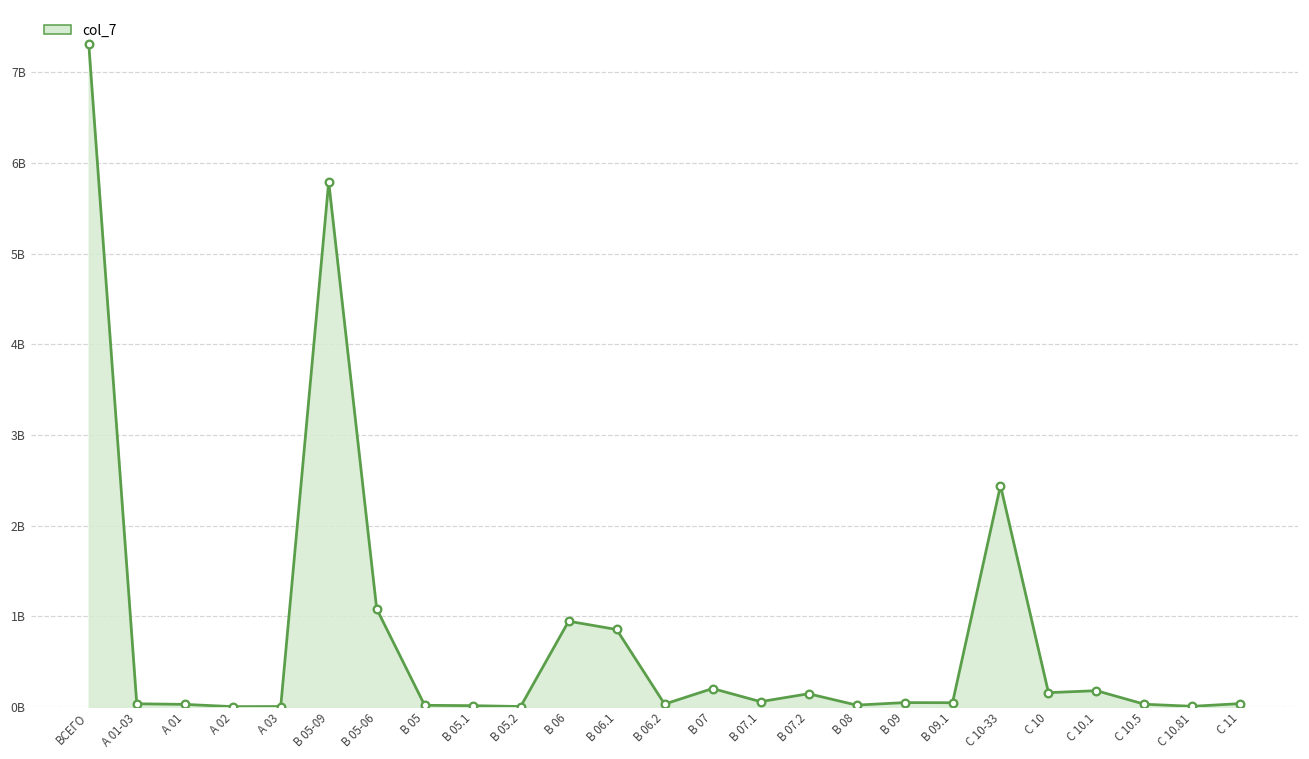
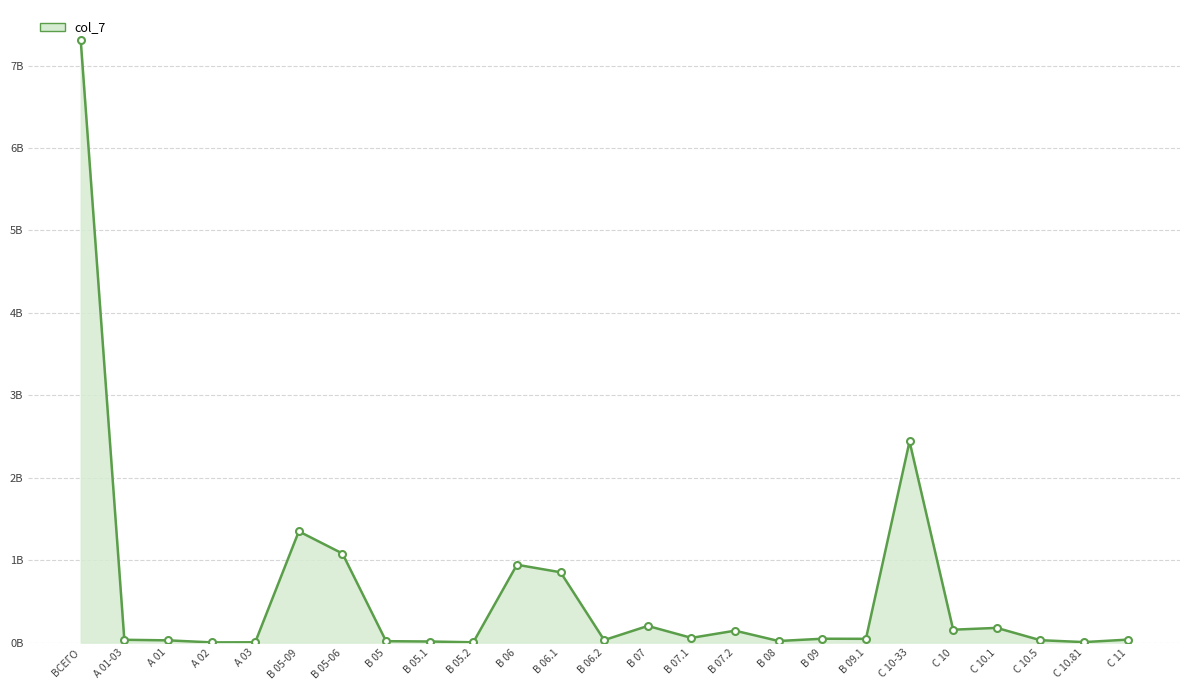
  {
    "ВСЕГО": 7300000000,
    "А 01-03": 0,
    "А 01": 0,
    "А 02": 0,
    "А 03": 0,
-   "B 05-09": 5800000000,
+   "B 05-09": 1300000000,
    "B 05-06": 1100000000,
    "B 05": 0,
    "B 05.1": 0,
    "B 05.2": 0,
    "B 06": 900000000,
    "B 06.1": 900000000,
    "B 06.2": 0,
    "B 07": 200000000,
    "В 07.1": 100000000,
    "В 07.2": 100000000,
    "B 08": 0,
    "B 09": 0,
    "B 09.1": 0,
    "С 10-33": 2400000000,
    "С 10": 200000000,
    "С 10.1": 200000000,
    "С 10.5": 0,
    "С 10.81": 0,
    "С 11": 0
  }
